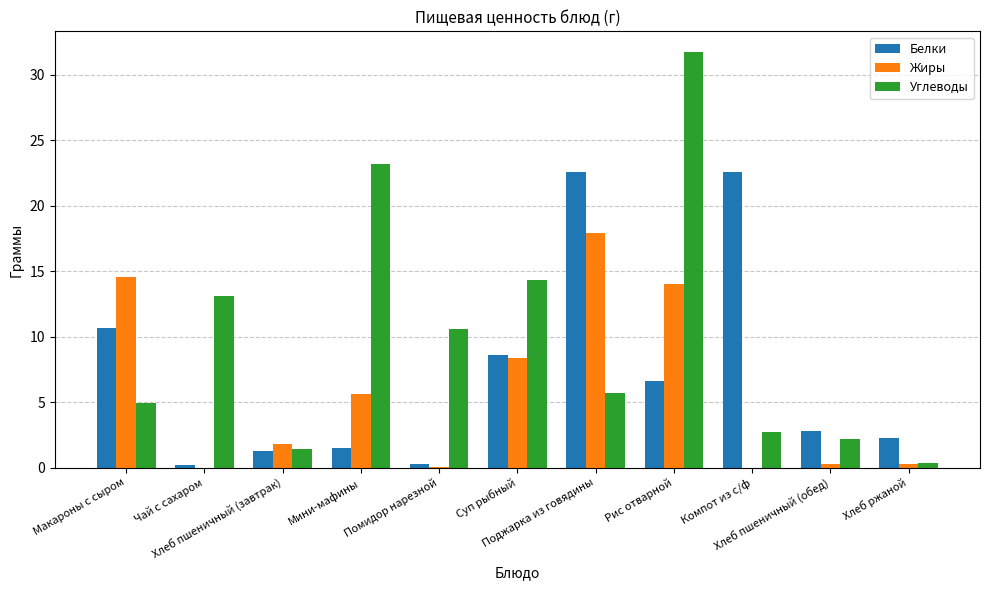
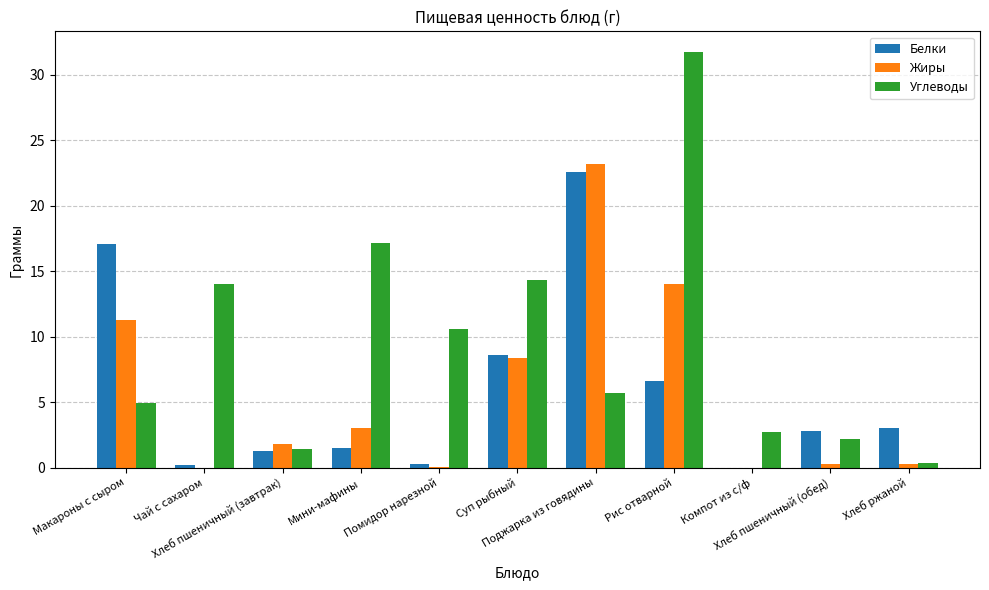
  {
    "Белки": {
-     "Макароны с сыром": 10.7,
+     "Макароны с сыром": 17.1,
      "Чай с сахаром": 0.2,
      "Хлеб пшеничный (завтрак)": 1.3,
      "Мини-мафины": 1.5,
      "Помидор нарезной": 0.3,
      "Суп рыбный": 8.6,
      "Поджарка из говядины": 22.6,
      "Рис отварной": 6.6,
-     "Компот из с/ф": 22.6,
+     "Компот из с/ф": 0.0,
      "Хлеб пшеничный (обед)": 2.8,
-     "Хлеб ржаной": 2.3
+     "Хлеб ржаной": 3.0
    },
    "Жиры": {
-     "Макароны с сыром": 14.5,
+     "Макароны с сыром": 11.3,
      "Чай с сахаром": 0.0,
      "Хлеб пшеничный (завтрак)": 1.8,
-     "Мини-мафины": 5.6,
+     "Мини-мафины": 3.0,
      "Суп рыбный": 8.4,
-     "Поджарка из говядины": 17.9,
+     "Поджарка из говядины": 23.2,
      "Рис отварной": 14.0,
      "Компот из с/ф": 0.0,
      "Хлеб пшеничный (обед)": 0.3,
      "Хлеб ржаной": 0.3
    },
    "Углеводы": {
      "Макароны с сыром": 5.0,
-     "Чай с сахаром": 13.1,
+     "Чай с сахаром": 14.0,
      "Хлеб пшеничный (завтрак)": 1.5,
-     "Мини-мафины": 23.2,
+     "Мини-мафины": 17.2,
      "Помидор нарезной": 10.6,
      "Суп рыбный": 14.3,
      "Поджарка из говядины": 5.7,
      "Рис отварной": 31.7,
      "Компот из с/ф": 2.8,
      "Хлеб пшеничный (обед)": 2.2,
      "Хлеб ржаной": 0.3
    }
  }
